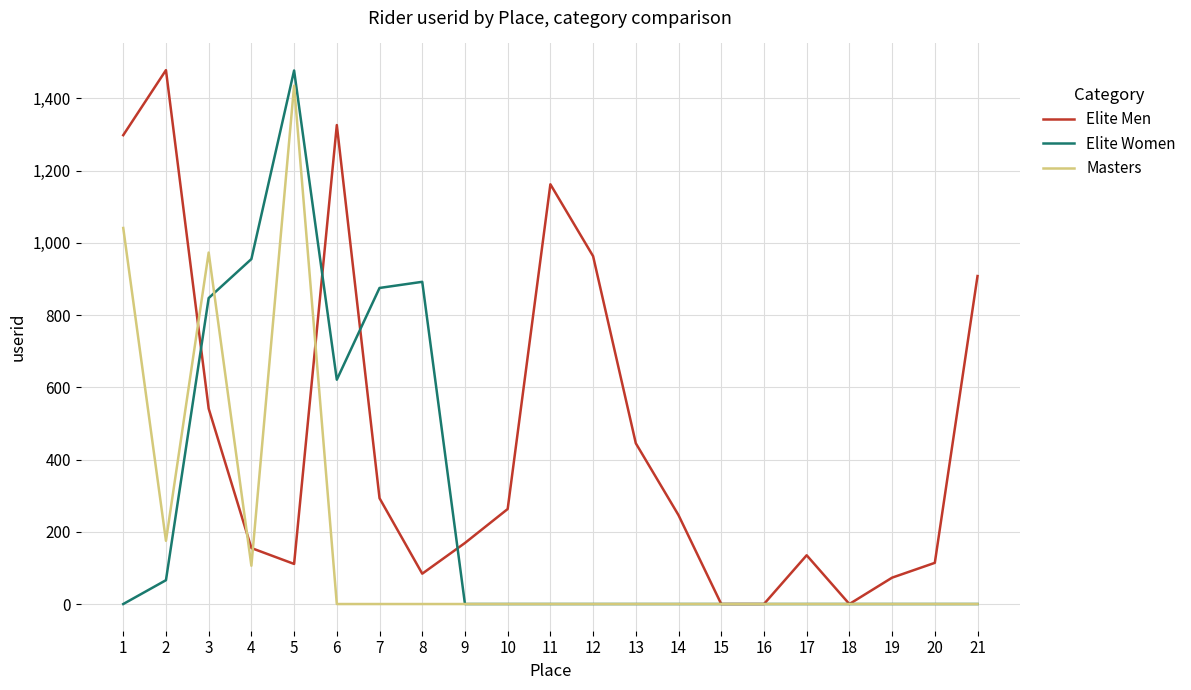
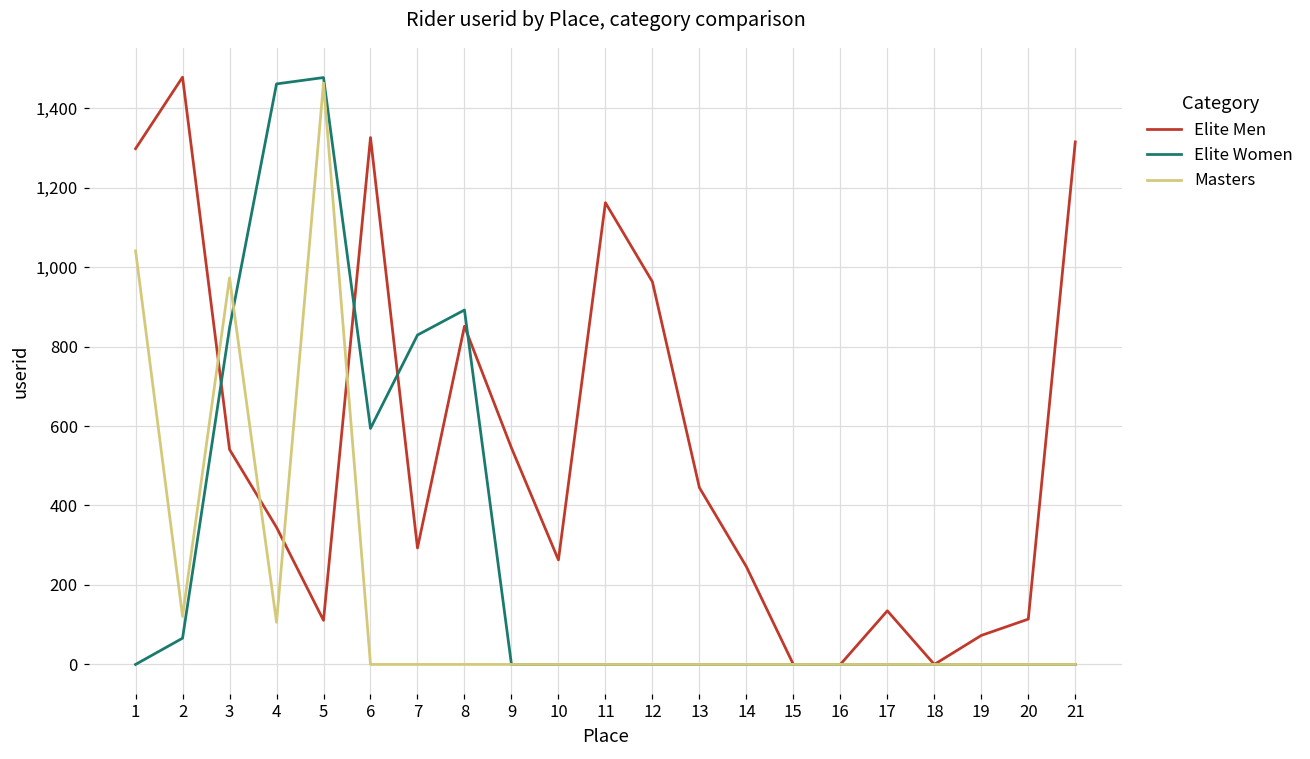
  {
    "Elite Men": {
      "1": "1,300",
      "2": "1,480",
      "3": "540",
-     "4": "160",
+     "4": "350",
      "5": "110",
      "6": "1,330",
      "7": "290",
-     "8": "80",
-     "9": "170",
+     "8": "850",
+     "9": "550",
      "10": "260",
      "11": "1,160",
      "12": "960",
      "13": "450",
      "14": "250",
      "17": "140",
      "19": "70",
      "20": "110",
-     "21": "910"
+     "21": "1,320"
    },
    "Elite Women": {
      "1": "0",
      "2": "70",
      "3": "850",
-     "4": "960",
+     "4": "1,460",
      "5": "1,480",
-     "6": "620",
-     "7": "880",
+     "6": "590",
+     "7": "830",
      "8": "890"
    },
    "Masters": {
      "1": "1,040",
-     "2": "180",
+     "2": "120",
      "3": "970",
      "4": "110",
-     "5": "1,440",
+     "5": "1,460",
      "6": "0",
      "7": "0",
      "8": "0"
    }
  }
